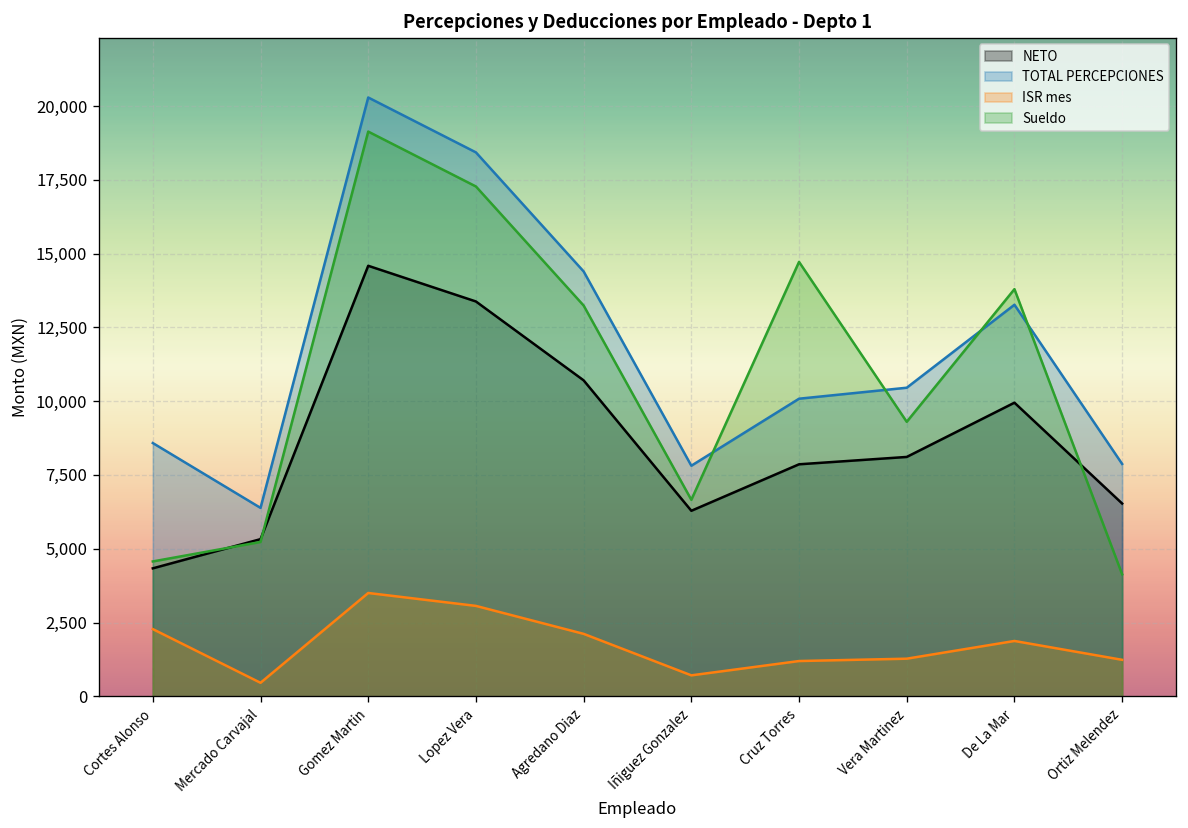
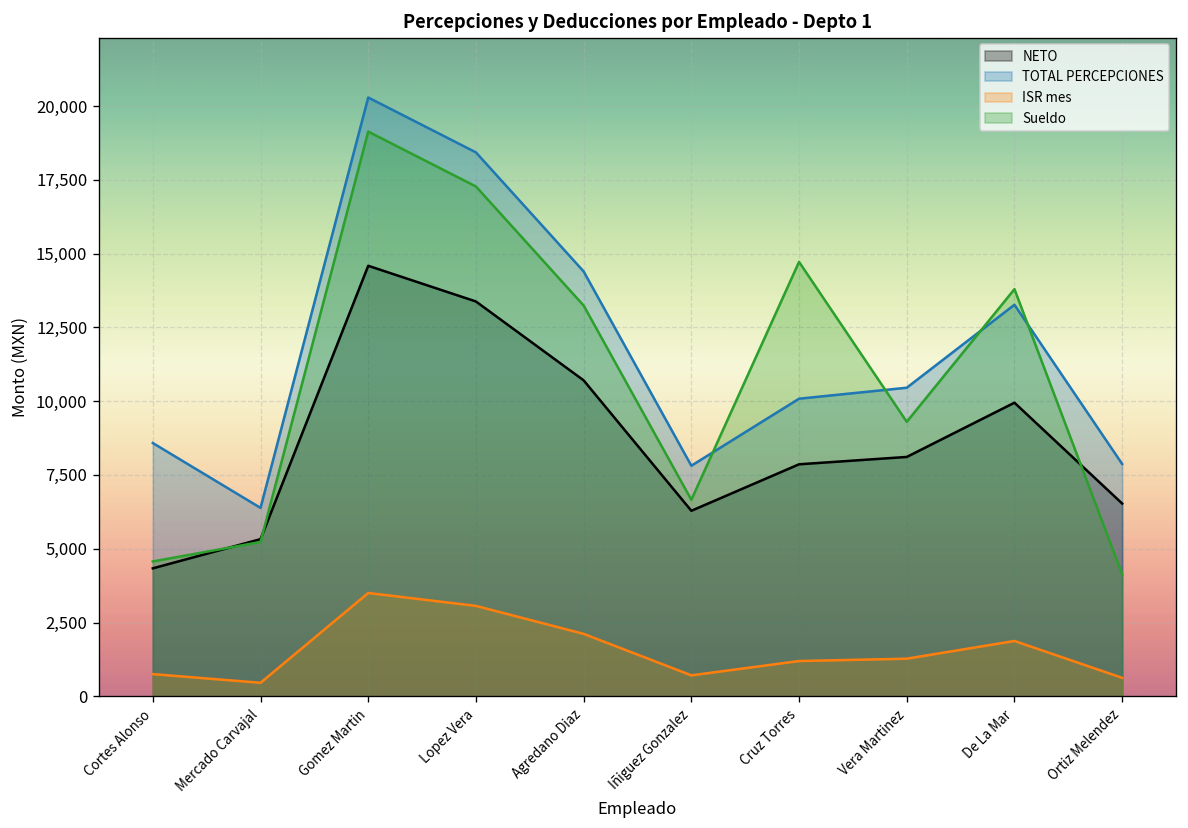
  {
    "NETO": {
      "Cortes Alonso": "4,300",
      "Gomez Martin": "14,600",
      "Lopez Vera": "13,400",
      "Agredano Diaz": "10,700",
      "Iñiguez Gonzalez": "6,300",
      "Cruz Torres": "7,900",
      "Vera Martinez": "8,100",
      "De La Mar": "9,900",
      "Ortiz Melendez": "6,500"
    },
    "TOTAL PERCEPCIONES": {
      "Cortes Alonso": "8,600",
      "Mercado Carvajal": "6,400",
      "Gomez Martin": "20,300",
      "Lopez Vera": "18,400",
      "Agredano Diaz": "14,400",
      "Iñiguez Gonzalez": "7,800",
      "Cruz Torres": "10,100",
      "Vera Martinez": "10,500",
      "De La Mar": "13,300",
      "Ortiz Melendez": "7,900"
    },
    "ISR mes": {
-     "Cortes Alonso": "2,300",
+     "Cortes Alonso": "800",
      "Mercado Carvajal": "500",
      "Gomez Martin": "3,500",
      "Lopez Vera": "3,100",
      "Agredano Diaz": "2,100",
      "Iñiguez Gonzalez": "700",
      "Cruz Torres": "1,200",
      "Vera Martinez": "1,300",
      "De La Mar": "1,900",
-     "Ortiz Melendez": "1,200"
+     "Ortiz Melendez": "600"
    },
    "Sueldo": {
      "Cortes Alonso": "4,600",
      "Gomez Martin": "19,100",
      "Lopez Vera": "17,300",
      "Agredano Diaz": "13,200",
      "Iñiguez Gonzalez": "6,700",
      "Cruz Torres": "14,700",
      "Vera Martinez": "9,300",
      "De La Mar": "13,800",
      "Ortiz Melendez": "4,100"
    }
  }
